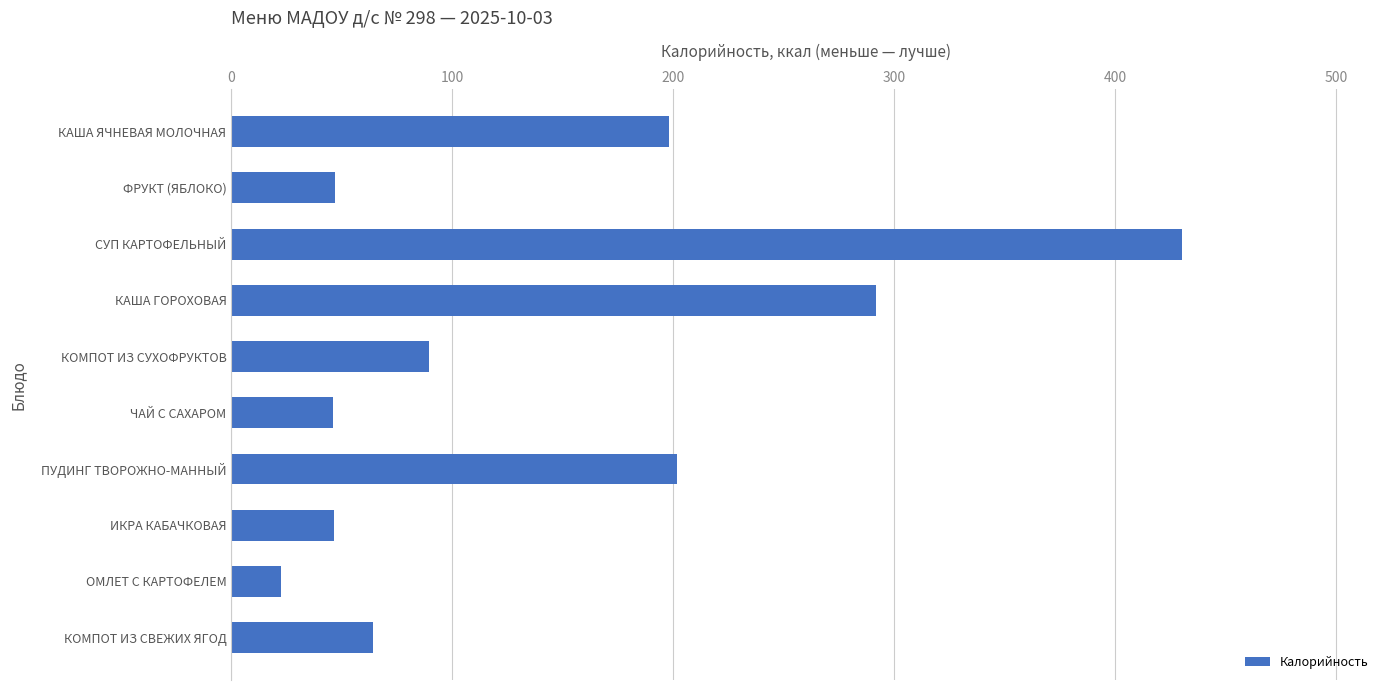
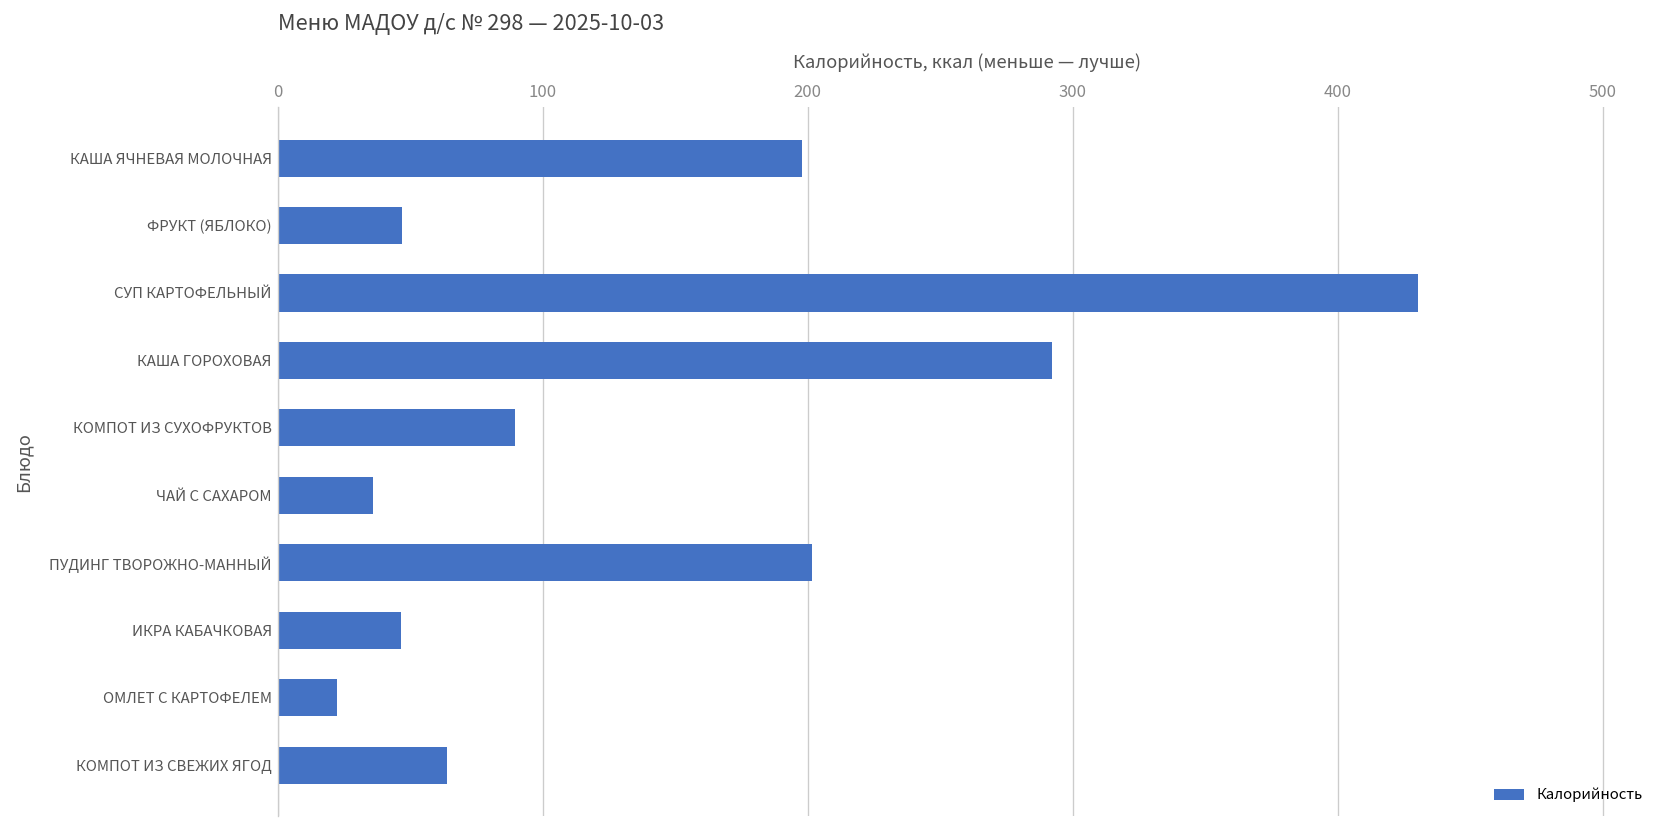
  {
    "КАША ЯЧНЕВАЯ МОЛОЧНАЯ": 198,
    "ФРУКТ (ЯБЛОКО)": 47,
    "СУП КАРТОФЕЛЬНЫЙ": 430,
    "КАША ГОРОХОВАЯ": 292,
    "КОМПОТ ИЗ СУХОФРУКТОВ": 90,
-   "ЧАЙ С САХАРОМ": 46,
+   "ЧАЙ С САХАРОМ": 36,
    "ПУДИНГ ТВОРОЖНО-МАННЫЙ": 202,
    "ИКРА КАБАЧКОВАЯ": 46,
    "ОМЛЕТ С КАРТОФЕЛЕМ": 22,
    "КОМПОТ ИЗ СВЕЖИХ ЯГОД": 64
  }
